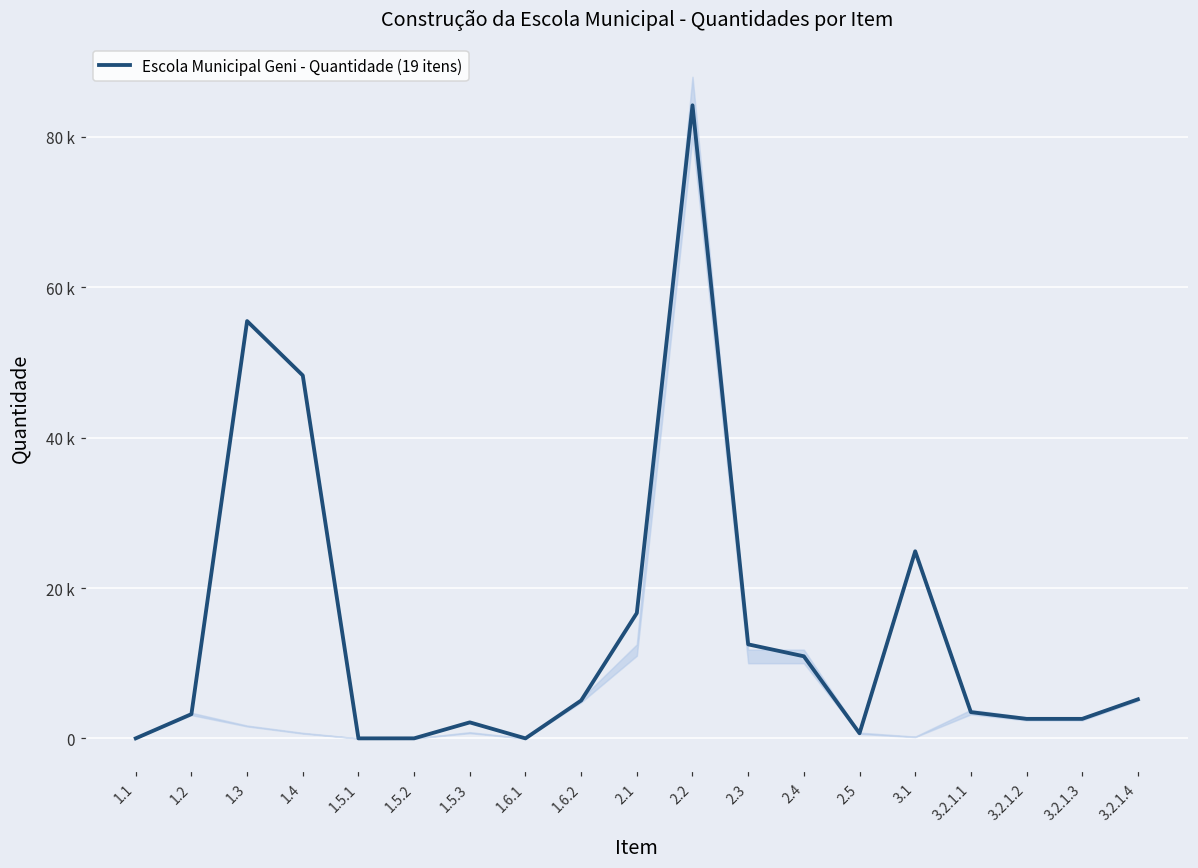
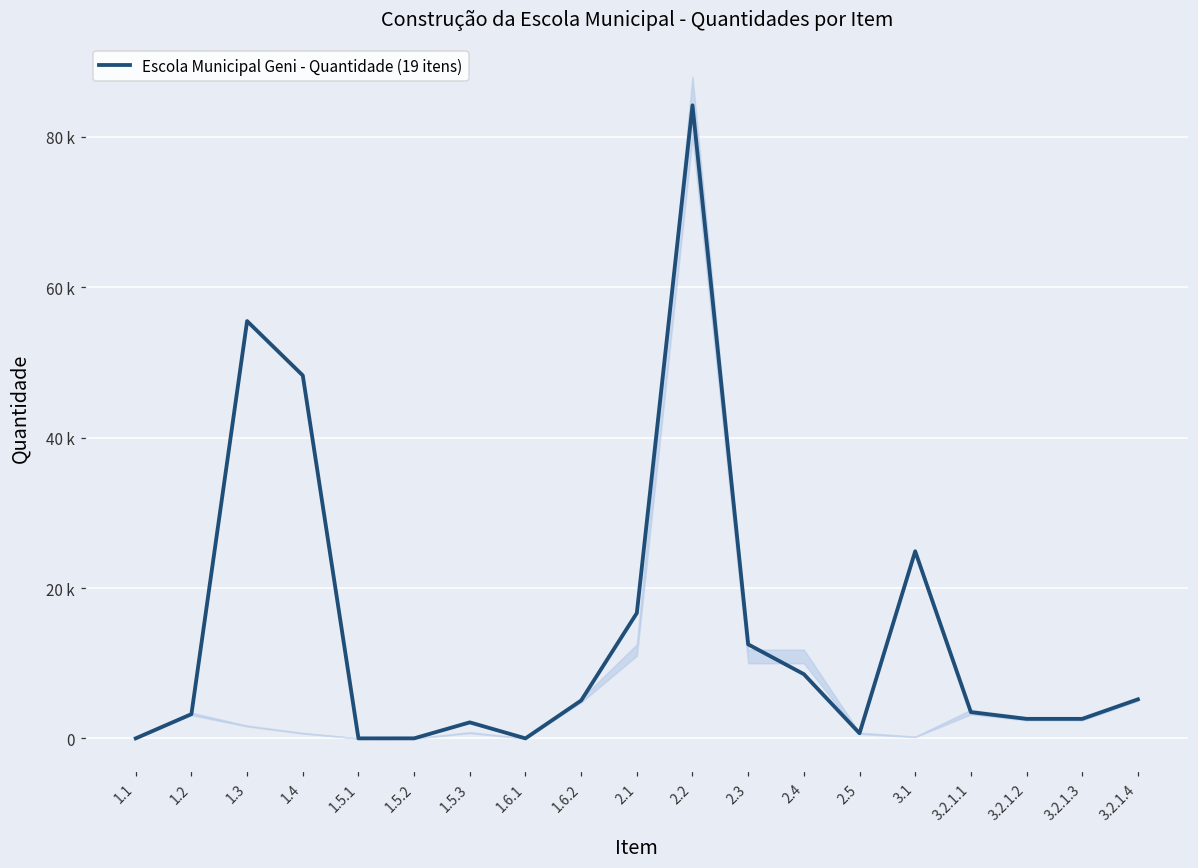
  {
    "Escola Municipal Geni - Quantidade (19 itens)": {
      "1.3": 56000,
      "1.4": 48000,
      "1.5.3": 2000,
      "2.1": 17000,
      "2.2": 84000,
      "2.3": 13000,
-     "2.4": 11000,
+     "2.4": 9000,
      "3.1": 25000
    }
  }
